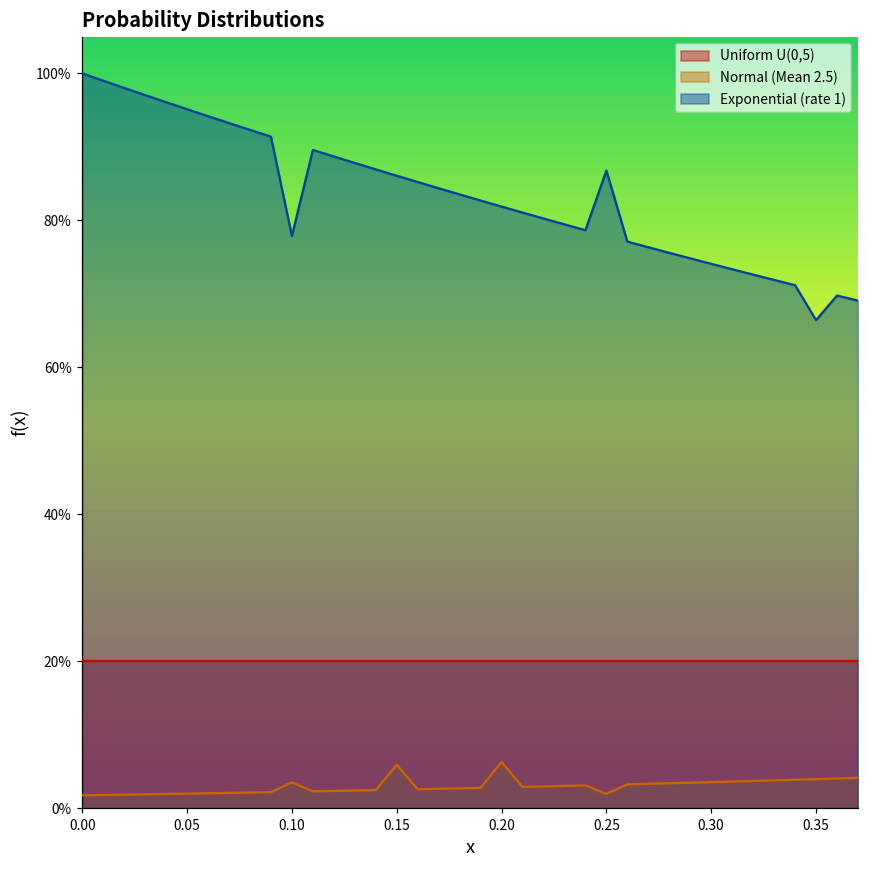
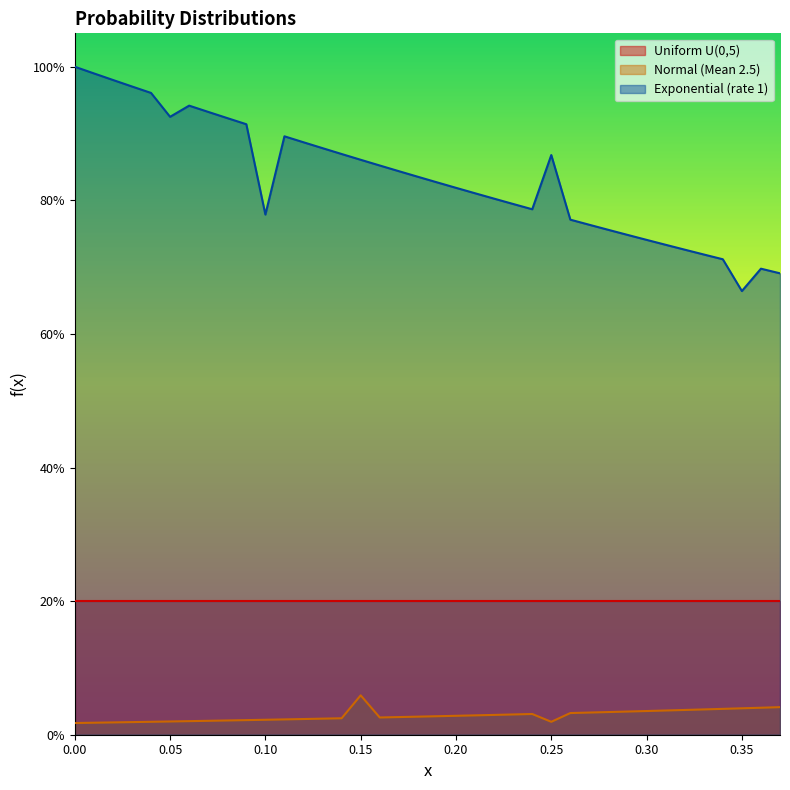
  {
    "Uniform U(0,5)": {
      "0.00": "20%",
      "0.05": "20%",
      "0.10": "20%",
      "0.15": "20%",
      "0.20": "20%",
      "0.25": "20%",
      "0.30": "20%",
      "0.35": "20%"
    },
    "Normal (Mean 2.5)": {
      "0.00": "2%",
      "0.05": "2%",
-     "0.10": "4%",
+     "0.10": "2%",
      "0.15": "6%",
-     "0.20": "6%",
+     "0.20": "3%",
      "0.25": "2%",
      "0.30": "4%",
      "0.35": "4%"
    },
    "Exponential (rate 1)": {
      "0.00": "100%",
-     "0.05": "95%",
+     "0.05": "93%",
      "0.10": "78%",
      "0.15": "86%",
      "0.20": "82%",
      "0.25": "87%",
      "0.30": "74%",
      "0.35": "66%"
    }
  }
